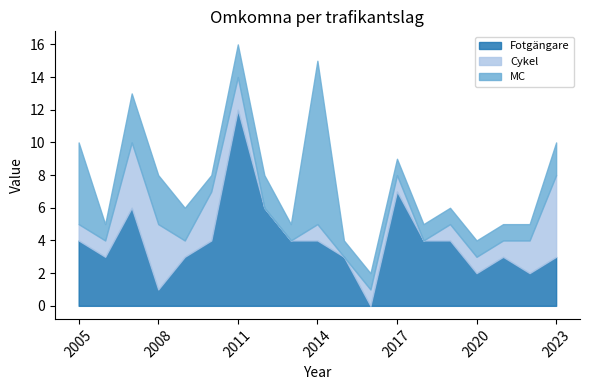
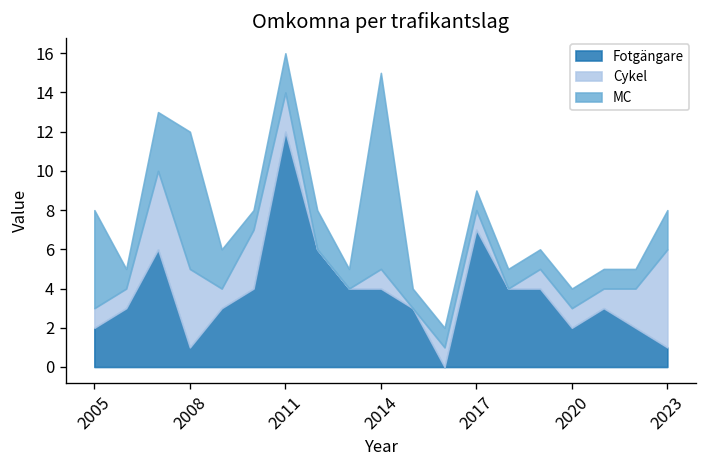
  {
    "Fotgängare": {
-     "2005": 4,
+     "2005": 2,
      "2008": 1,
      "2011": 12,
      "2014": 4,
      "2017": 7,
      "2020": 2,
-     "2023": 3
+     "2023": 1
    },
    "Cykel": {
      "2005": 1,
      "2008": 4,
      "2011": 2,
      "2014": 1,
      "2017": 1,
      "2020": 1,
      "2023": 5
    },
    "MC": {
      "2005": 5,
-     "2008": 3,
+     "2008": 7,
      "2011": 2,
      "2014": 10,
      "2017": 1,
      "2020": 1,
      "2023": 2
    }
  }
